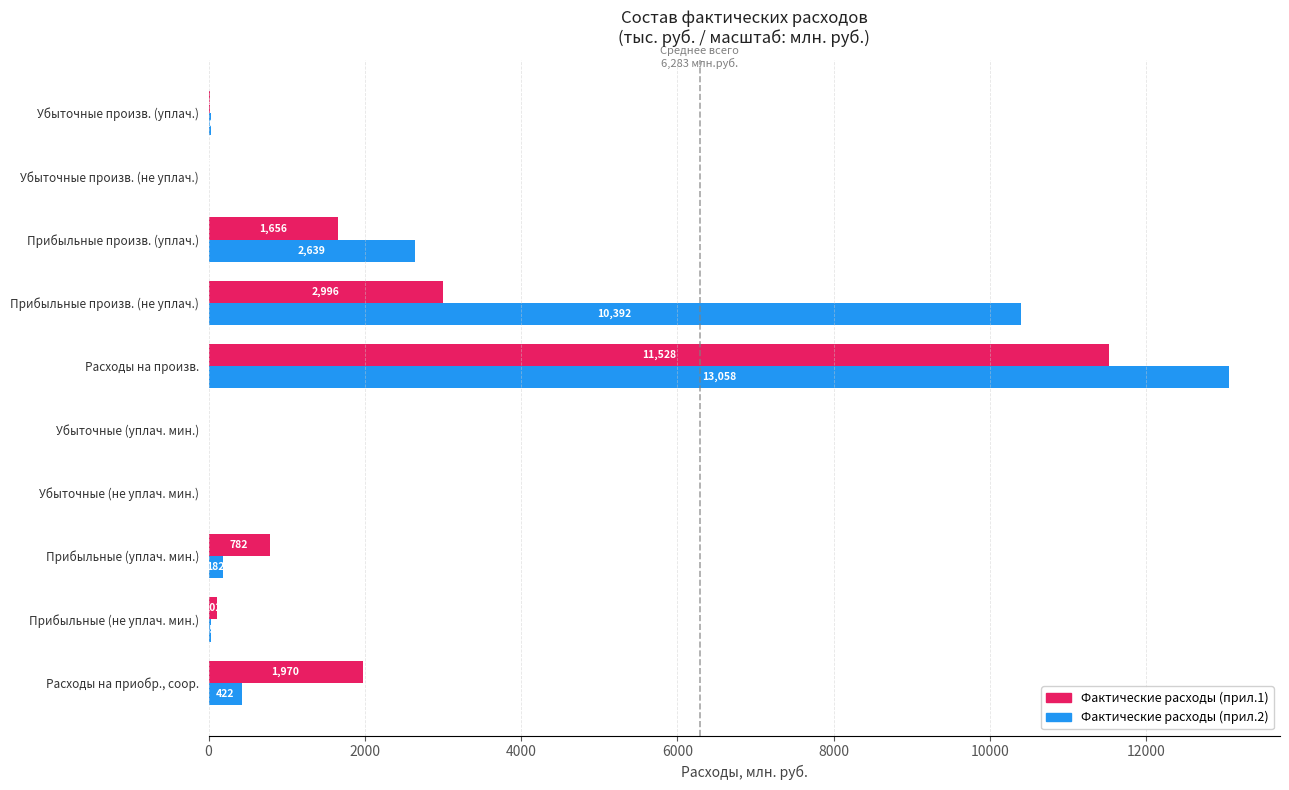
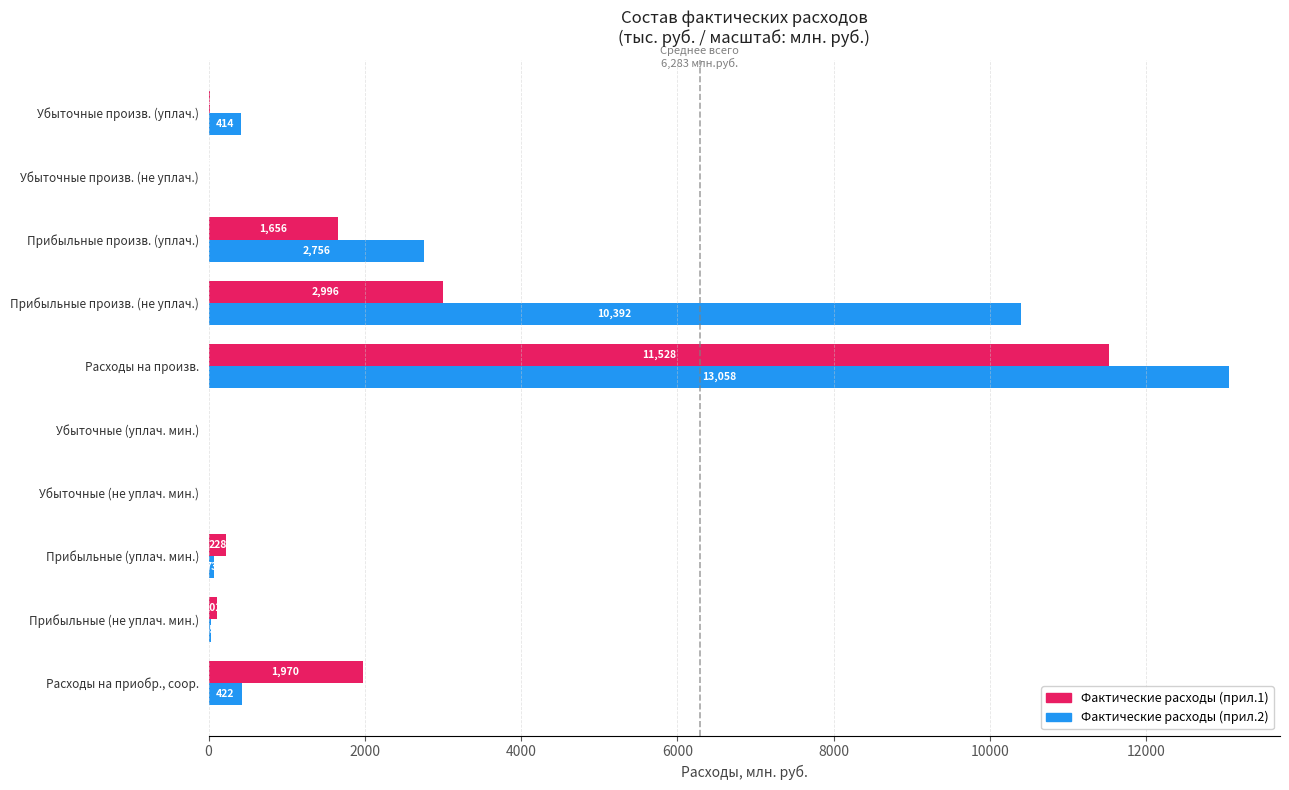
  {
    "Фактические расходы (прил.1)": {
      "Прибыльные произв. (уплач.)": "1,656",
      "Прибыльные произв. (не уплач.)": "2,996",
      "Расходы на произв.": "11,528",
-     "Прибыльные (уплач. мин.)": "782",
+     "Прибыльные (уплач. мин.)": "228",
      "Расходы на приобр., соор.": "1,970"
    },
    "Фактические расходы (прил.2)": {
-     "Убыточные произв. (уплач.)": "0",
-     "Прибыльные произв. (уплач.)": "2,639",
+     "Убыточные произв. (уплач.)": "400",
+     "Прибыльные произв. (уплач.)": "2,756",
      "Прибыльные произв. (не уплач.)": "10,392",
      "Расходы на произв.": "13,058",
-     "Прибыльные (уплач. мин.)": "200",
+     "Прибыльные (уплач. мин.)": "100",
      "Расходы на приобр., соор.": "422"
    }
  }
